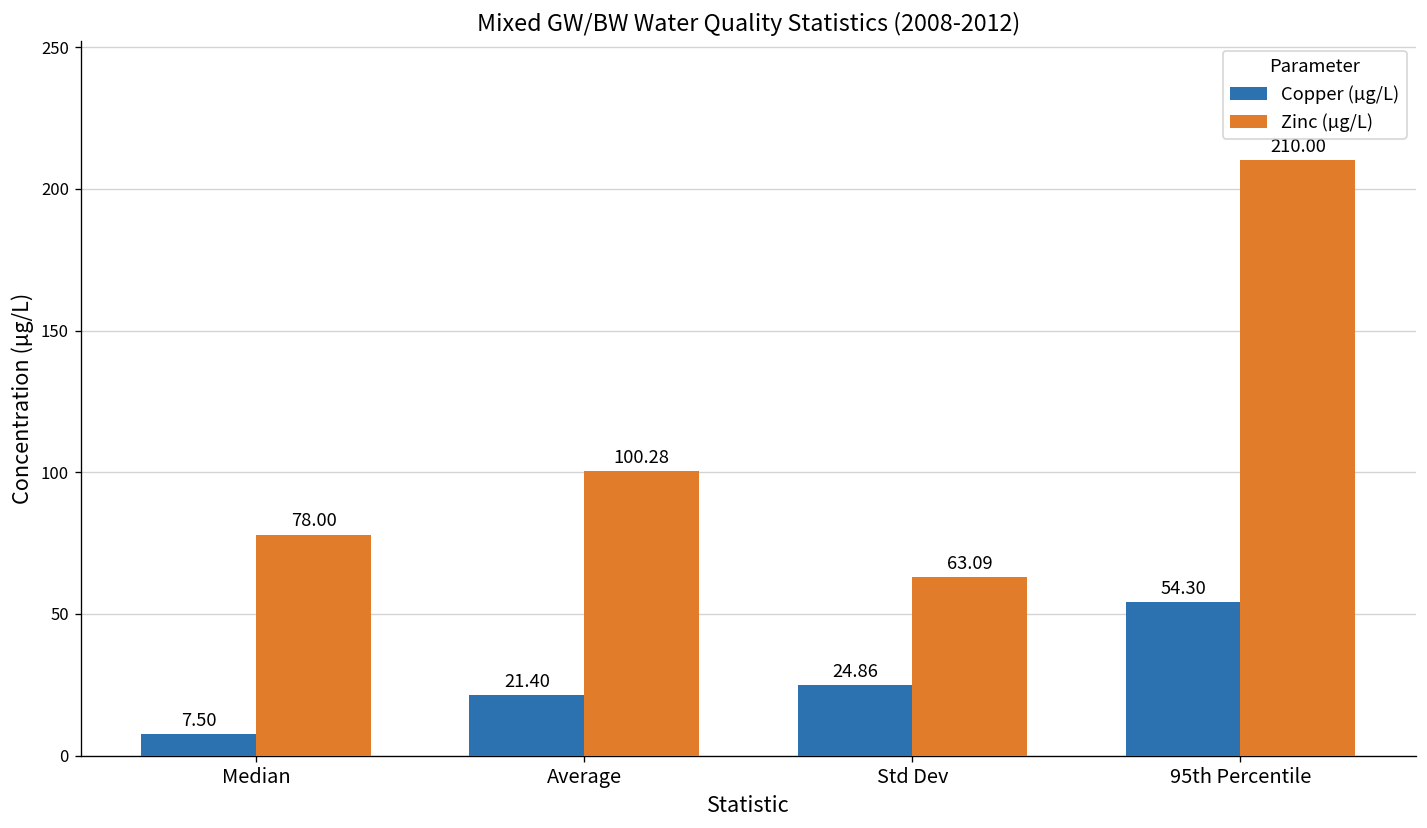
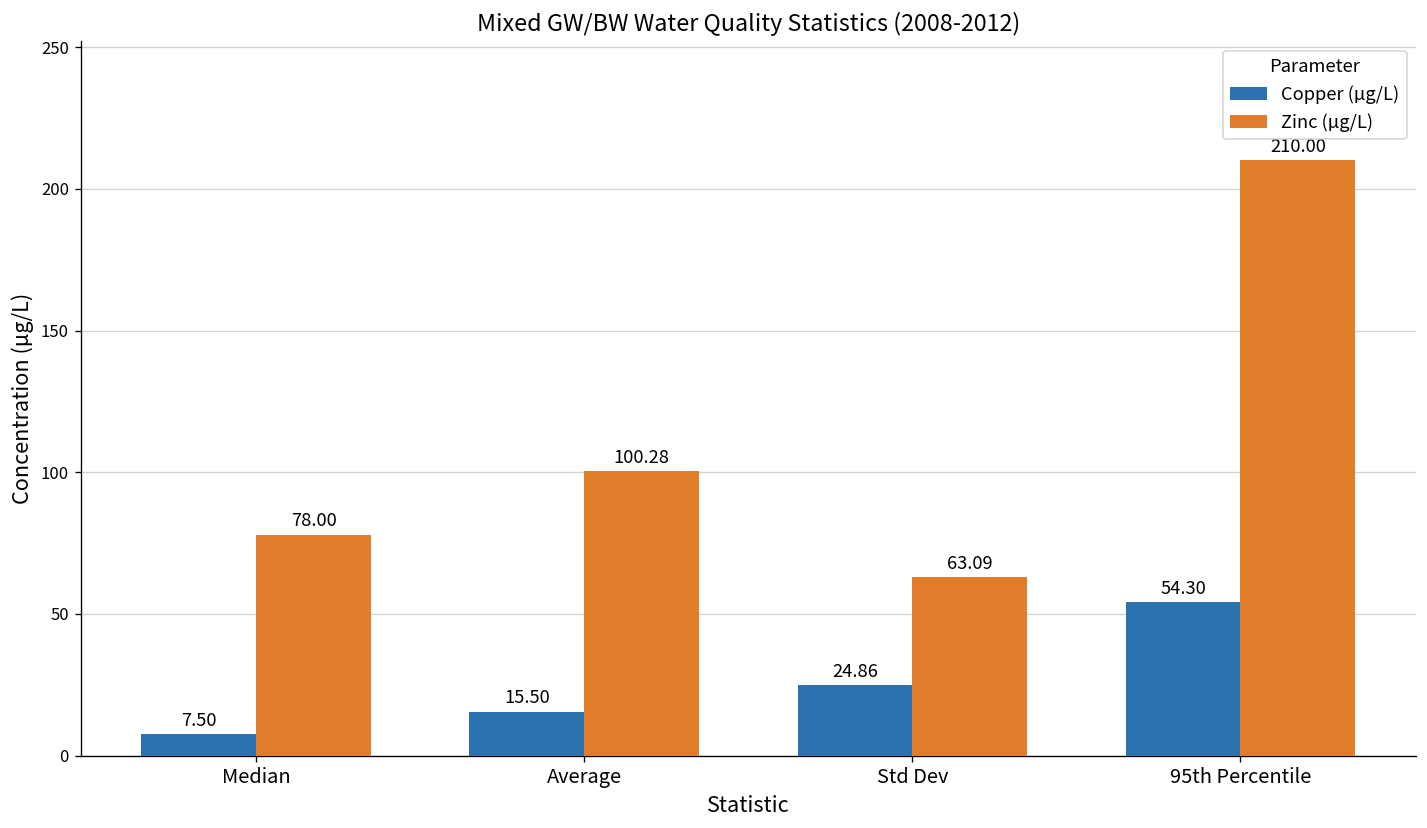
  {
    "Copper (µg/L)": {
      "Median": 7.50,
-     "Average": 21.40,
+     "Average": 15.50,
      "Std Dev": 24.86,
      "95th Percentile": 54.30
    },
    "Zinc (µg/L)": {
      "Median": 78.00,
      "Average": 100.28,
      "Std Dev": 63.09
    }
  }
